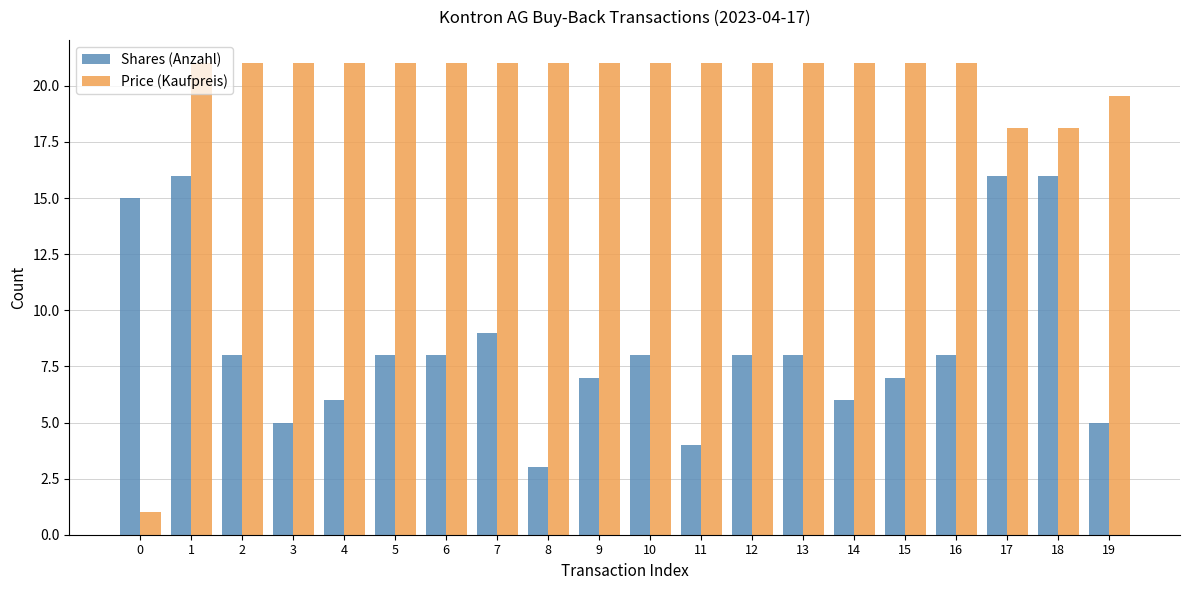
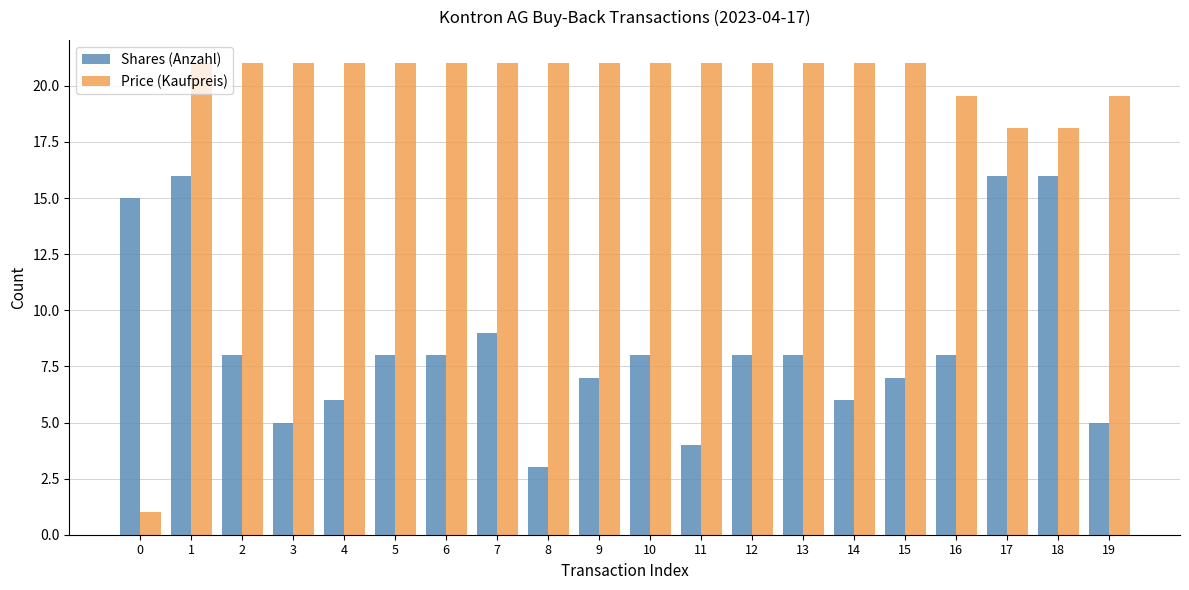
  {
    "Shares (Anzahl)": {
      "0": 15.0,
      "1": 16.0,
      "2": 8.0,
      "3": 5.0,
      "4": 6.0,
      "5": 8.0,
      "6": 8.0,
      "7": 9.0,
      "8": 3.0,
      "9": 7.0,
      "10": 8.0,
      "11": 4.0,
      "12": 8.0,
      "13": 8.0,
      "14": 6.0,
      "15": 7.0,
      "16": 8.0,
      "17": 16.0,
      "18": 16.0,
      "19": 5.0
    },
    "Price (Kaufpreis)": {
      "0": 1.0,
      "2": 21.0,
      "3": 21.0,
      "4": 21.0,
      "5": 21.0,
      "6": 21.0,
      "7": 21.0,
      "8": 21.0,
      "9": 21.0,
      "10": 21.0,
      "11": 21.0,
      "12": 21.0,
      "13": 21.0,
      "14": 21.0,
      "15": 21.0,
-     "16": 21.0,
+     "16": 19.6,
      "17": 18.1,
      "18": 18.1,
      "19": 19.6
    }
  }
